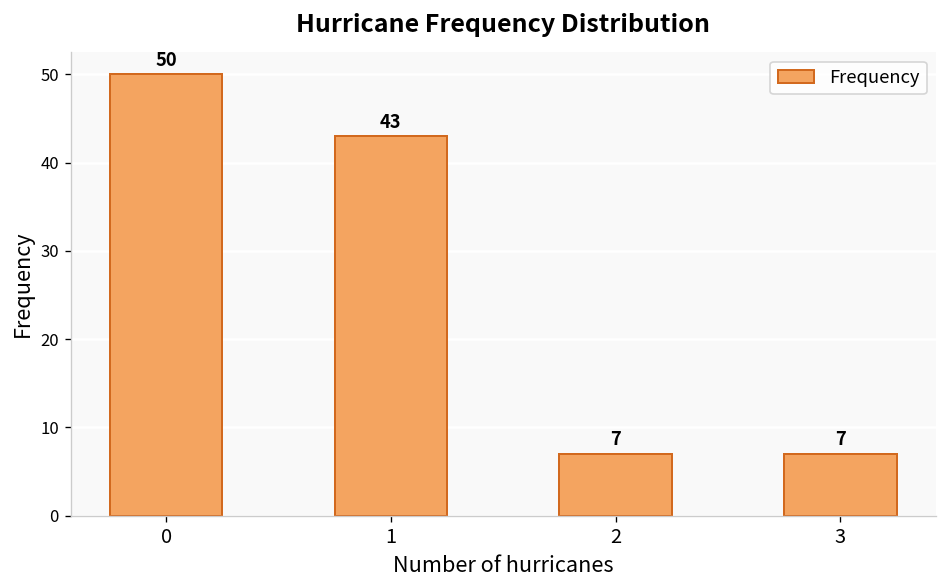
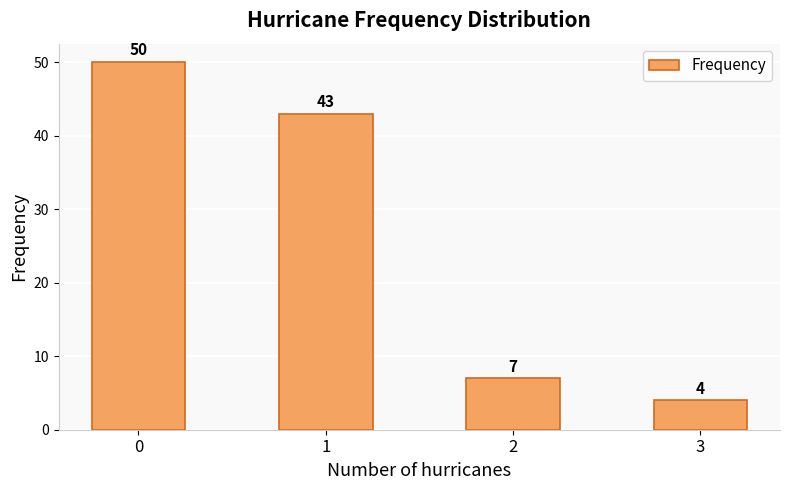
  {
    "0": 50,
    "1": 43,
    "2": 7,
-   "3": 7
+   "3": 4
  }
